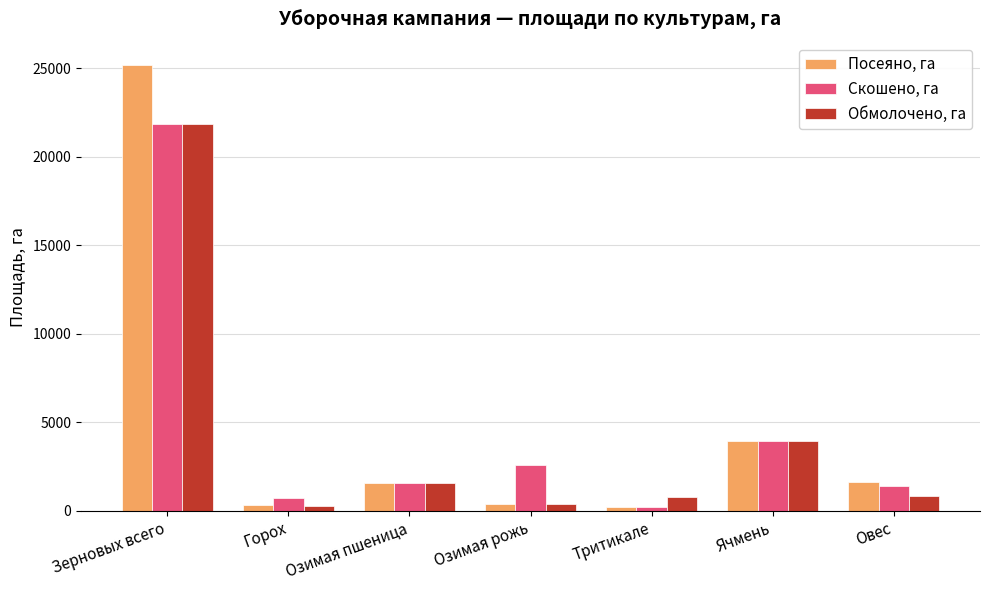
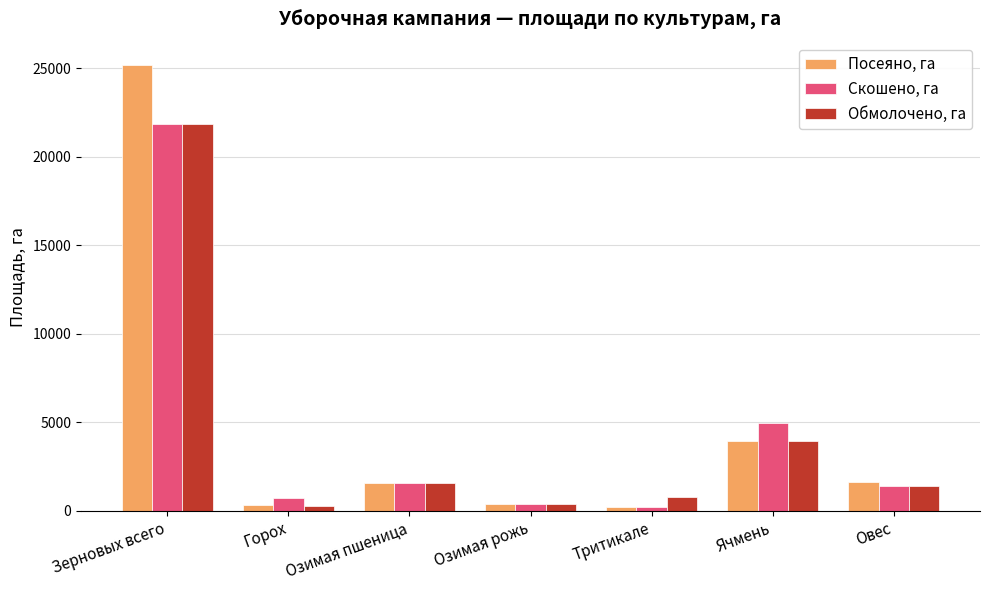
  {
    "Посеяно, га": {
      "Зерновых всего": 25200,
      "Горох": 300,
      "Озимая пшеница": 1500,
      "Озимая рожь": 400,
      "Тритикале": 200,
      "Ячмень": 3900,
      "Овес": 1600
    },
    "Скошено, га": {
      "Зерновых всего": 21800,
      "Горох": 700,
      "Озимая пшеница": 1500,
-     "Озимая рожь": 2600,
+     "Озимая рожь": 400,
      "Тритикале": 200,
-     "Ячмень": 3900,
+     "Ячмень": 4900,
      "Овес": 1400
    },
    "Обмолочено, га": {
      "Зерновых всего": 21800,
      "Горох": 200,
      "Озимая пшеница": 1500,
      "Озимая рожь": 400,
      "Тритикале": 800,
      "Ячмень": 3900,
-     "Овес": 800
+     "Овес": 1400
    }
  }
